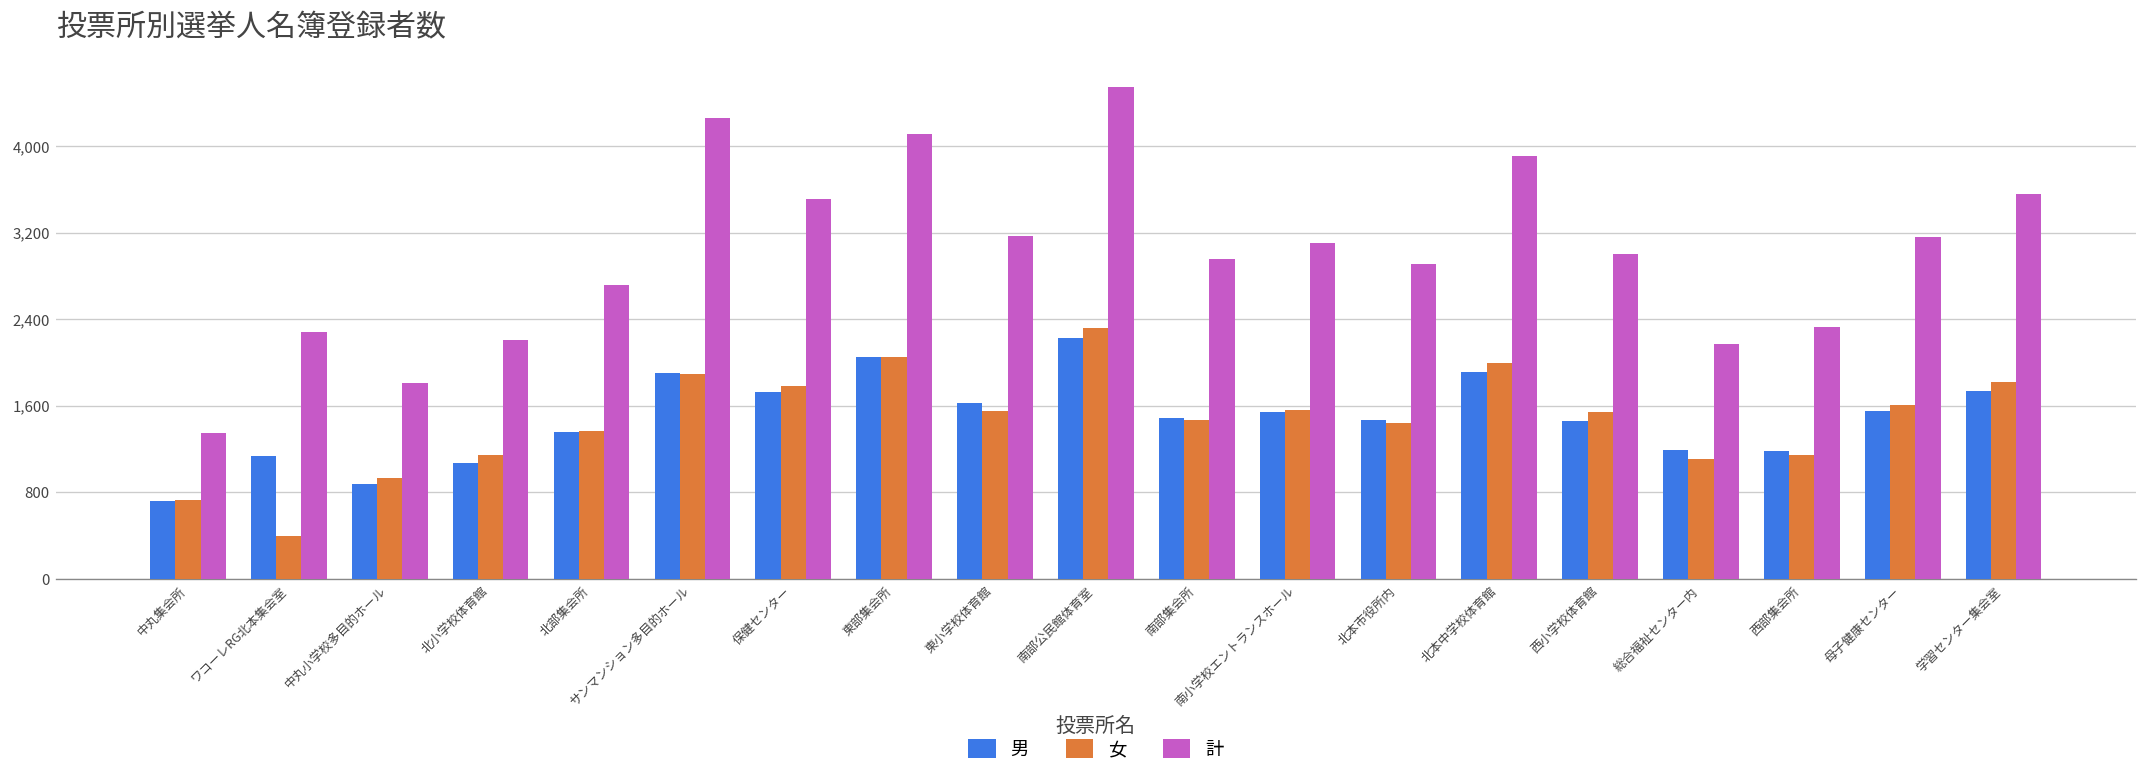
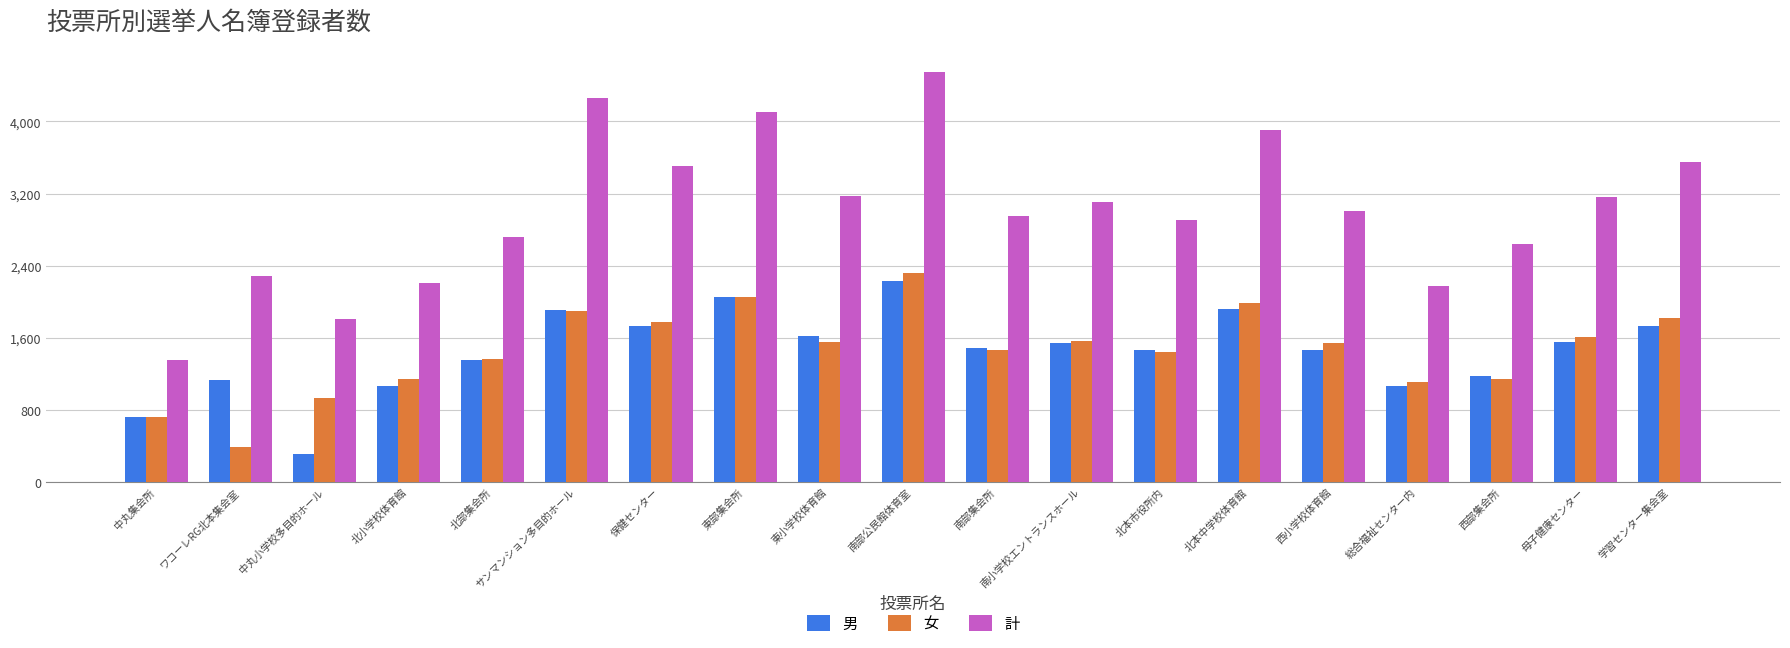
  {
    "男": {
      "中丸集会所": "700",
      "ワコーレRG北本集会室": "1,100",
-     "中丸小学校多目的ホール": "900",
+     "中丸小学校多目的ホール": "300",
      "北小学校体育館": "1,100",
      "北部集会所": "1,400",
      "サンマンション多目的ホール": "1,900",
      "保健センター": "1,700",
      "東部集会所": "2,100",
      "東小学校体育館": "1,600",
      "南部公民館体育室": "2,200",
      "南部集会所": "1,500",
      "南小学校エントランスホール": "1,500",
      "北本市役所内": "1,500",
      "北本中学校体育館": "1,900",
      "西小学校体育館": "1,500",
-     "総合福祉センター内": "1,200",
+     "総合福祉センター内": "1,100",
      "西部集会所": "1,200",
      "母子健康センター": "1,600",
      "学習センター集会室": "1,700"
    },
    "女": {
      "中丸集会所": "700",
      "ワコーレRG北本集会室": "400",
      "中丸小学校多目的ホール": "900",
      "北小学校体育館": "1,100",
      "北部集会所": "1,400",
      "サンマンション多目的ホール": "1,900",
      "保健センター": "1,800",
      "東部集会所": "2,100",
      "東小学校体育館": "1,500",
      "南部公民館体育室": "2,300",
      "南部集会所": "1,500",
      "南小学校エントランスホール": "1,600",
      "北本市役所内": "1,400",
      "北本中学校体育館": "2,000",
      "西小学校体育館": "1,500",
      "総合福祉センター内": "1,100",
      "西部集会所": "1,100",
      "母子健康センター": "1,600",
      "学習センター集会室": "1,800"
    },
    "計": {
      "中丸集会所": "1,300",
      "ワコーレRG北本集会室": "2,300",
      "中丸小学校多目的ホール": "1,800",
      "北小学校体育館": "2,200",
      "北部集会所": "2,700",
      "サンマンション多目的ホール": "4,300",
      "保健センター": "3,500",
      "東部集会所": "4,100",
      "東小学校体育館": "3,200",
      "南部公民館体育室": "4,500",
      "南部集会所": "3,000",
      "南小学校エントランスホール": "3,100",
      "北本市役所内": "2,900",
      "北本中学校体育館": "3,900",
      "西小学校体育館": "3,000",
      "総合福祉センター内": "2,200",
-     "西部集会所": "2,300",
+     "西部集会所": "2,600",
      "母子健康センター": "3,200",
      "学習センター集会室": "3,600"
    }
  }
